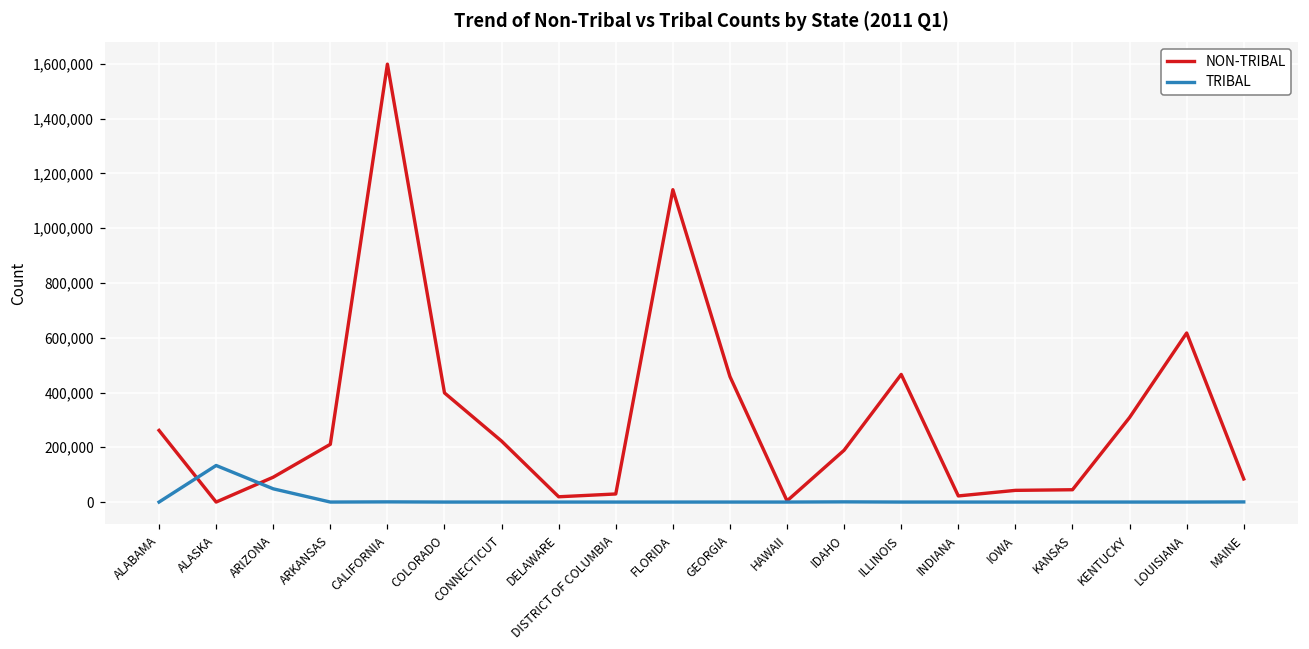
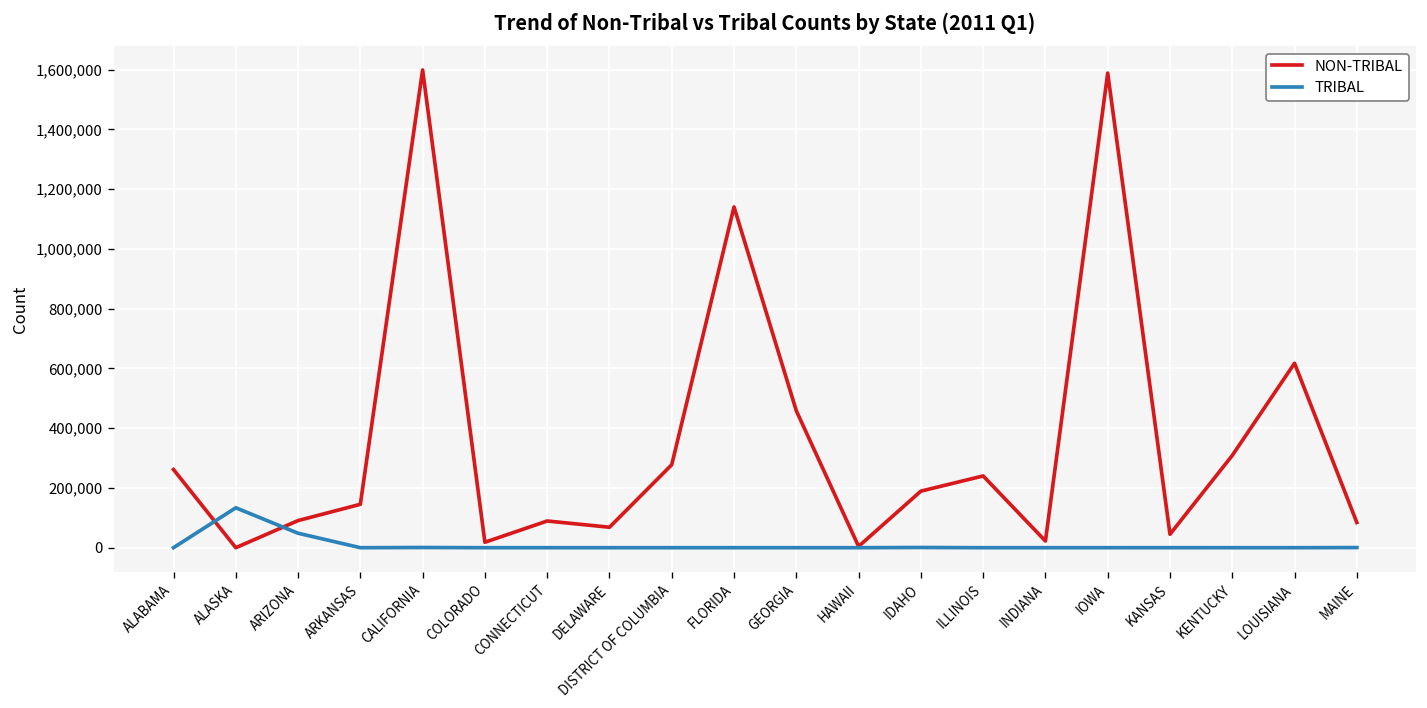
  {
    "NON-TRIBAL": {
      "ALABAMA": "260,000",
      "ALASKA": "0",
      "ARIZONA": "90,000",
-     "ARKANSAS": "210,000",
+     "ARKANSAS": "150,000",
      "CALIFORNIA": "1,600,000",
-     "COLORADO": "400,000",
-     "CONNECTICUT": "220,000",
-     "DELAWARE": "20,000",
-     "DISTRICT OF COLUMBIA": "30,000",
+     "COLORADO": "20,000",
+     "CONNECTICUT": "90,000",
+     "DELAWARE": "70,000",
+     "DISTRICT OF COLUMBIA": "280,000",
      "FLORIDA": "1,140,000",
      "GEORGIA": "460,000",
      "IDAHO": "190,000",
-     "ILLINOIS": "470,000",
+     "ILLINOIS": "240,000",
      "INDIANA": "20,000",
-     "IOWA": "40,000",
+     "IOWA": "1,590,000",
      "KANSAS": "40,000",
      "KENTUCKY": "310,000",
      "LOUISIANA": "620,000",
      "MAINE": "80,000"
    },
    "TRIBAL": {
      "ALABAMA": "0",
      "ALASKA": "130,000",
      "ARIZONA": "50,000",
      "ARKANSAS": "0",
      "CALIFORNIA": "0",
      "COLORADO": "0",
      "CONNECTICUT": "0",
      "DELAWARE": "0",
      "DISTRICT OF COLUMBIA": "0",
      "FLORIDA": "0",
      "GEORGIA": "0",
      "IDAHO": "0",
      "ILLINOIS": "0",
      "INDIANA": "0",
      "IOWA": "0",
      "KANSAS": "0",
      "KENTUCKY": "0",
      "LOUISIANA": "0",
      "MAINE": "0"
    }
  }
